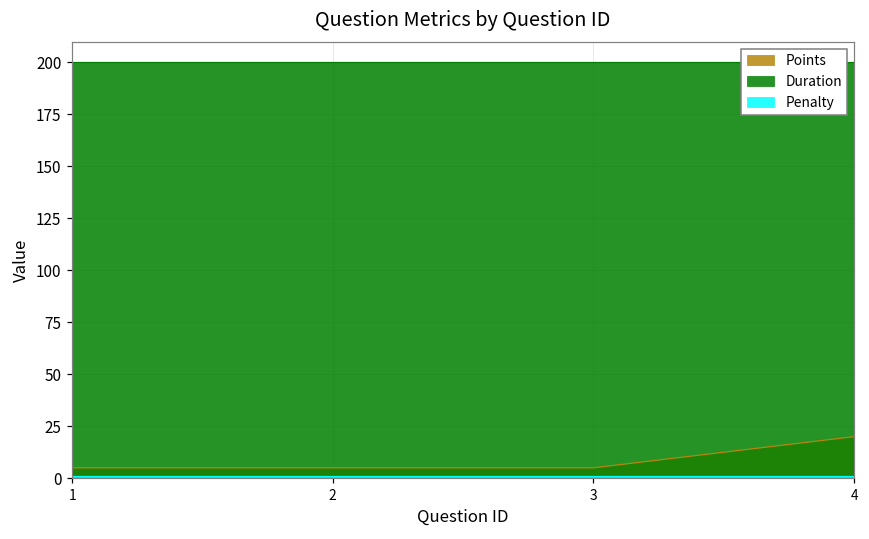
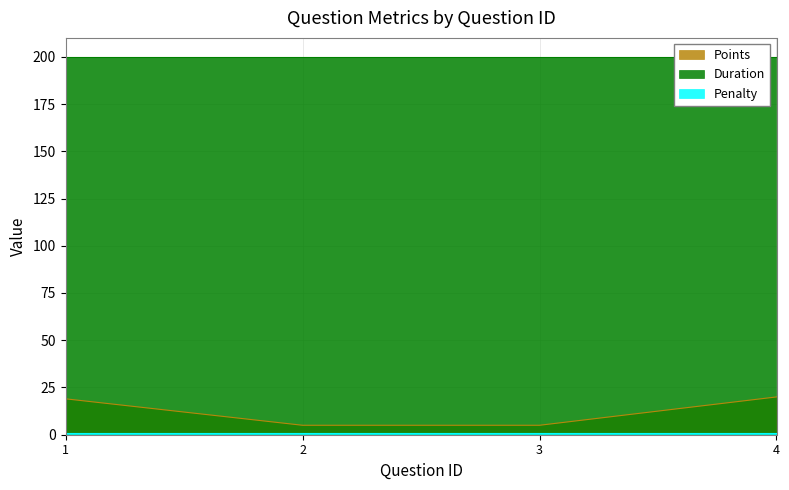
  {
    "Points": {
-     "1": 5,
+     "1": 19,
      "2": 5,
      "3": 5,
      "4": 20
    },
    "Duration": {
      "1": 200,
      "2": 200,
      "3": 200,
      "4": 200
    },
    "Penalty": {
      "1": 1,
      "2": 1,
      "3": 1,
      "4": 1
    }
  }
